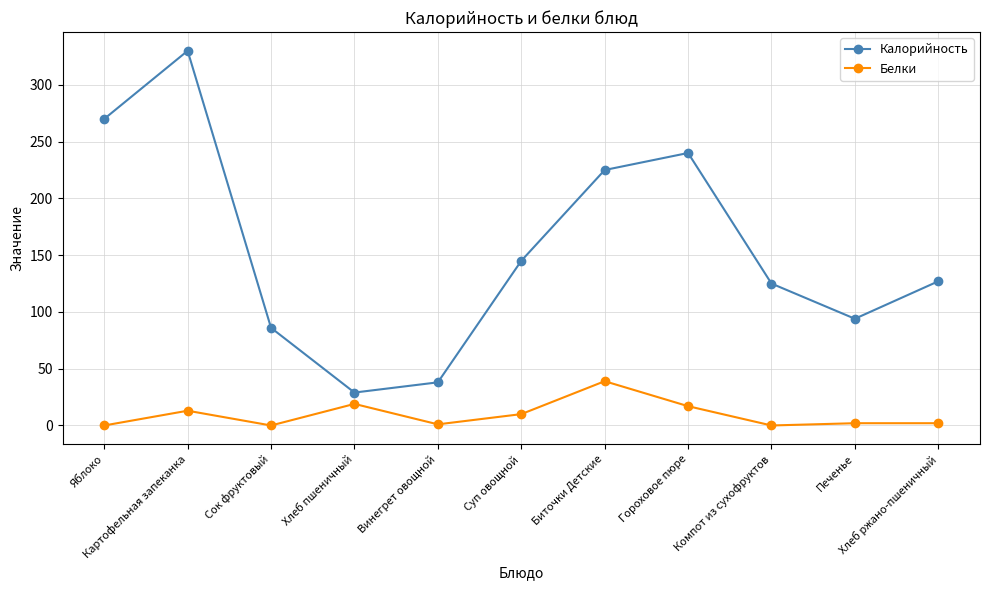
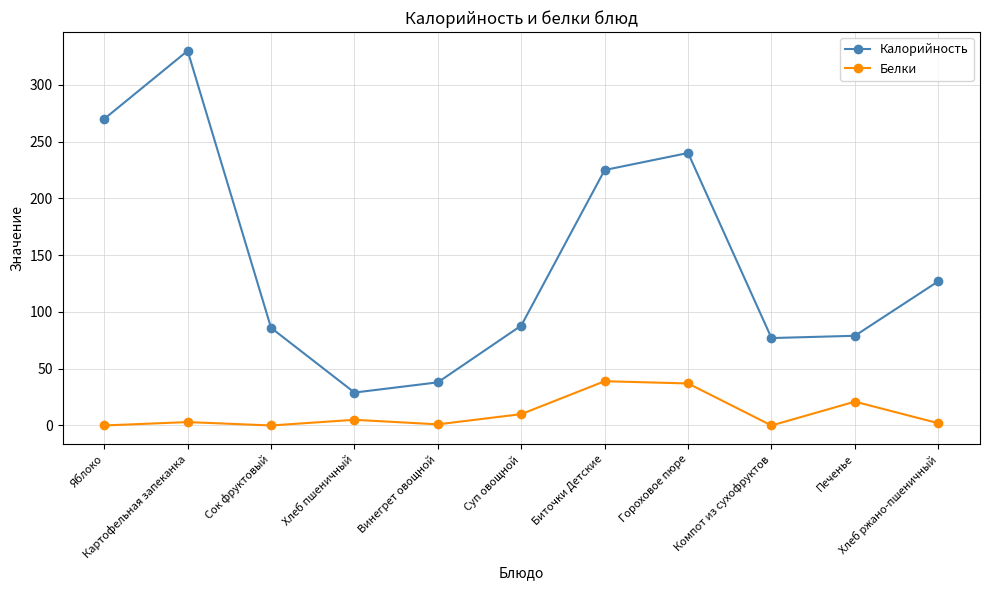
  {
    "Калорийность": {
      "Яблоко": 270,
      "Картофельная запеканка": 330,
      "Сок фруктовый": 86,
      "Хлеб пшеничный": 29,
      "Винегрет овощной": 38,
-     "Суп овощной": 145,
+     "Суп овощной": 88,
      "Биточки Детские": 225,
      "Гороховое пюре": 240,
-     "Компот из сухофруктов": 125,
-     "Печенье": 94,
+     "Компот из сухофруктов": 77,
+     "Печенье": 79,
      "Хлеб ржано-пшеничный": 127
    },
    "Белки": {
      "Яблоко": 0,
-     "Картофельная запеканка": 13,
+     "Картофельная запеканка": 3,
      "Сок фруктовый": 0,
-     "Хлеб пшеничный": 19,
+     "Хлеб пшеничный": 5,
      "Винегрет овощной": 1,
      "Суп овощной": 10,
      "Биточки Детские": 39,
-     "Гороховое пюре": 17,
+     "Гороховое пюре": 37,
      "Компот из сухофруктов": 0,
-     "Печенье": 2,
+     "Печенье": 21,
      "Хлеб ржано-пшеничный": 2
    }
  }
